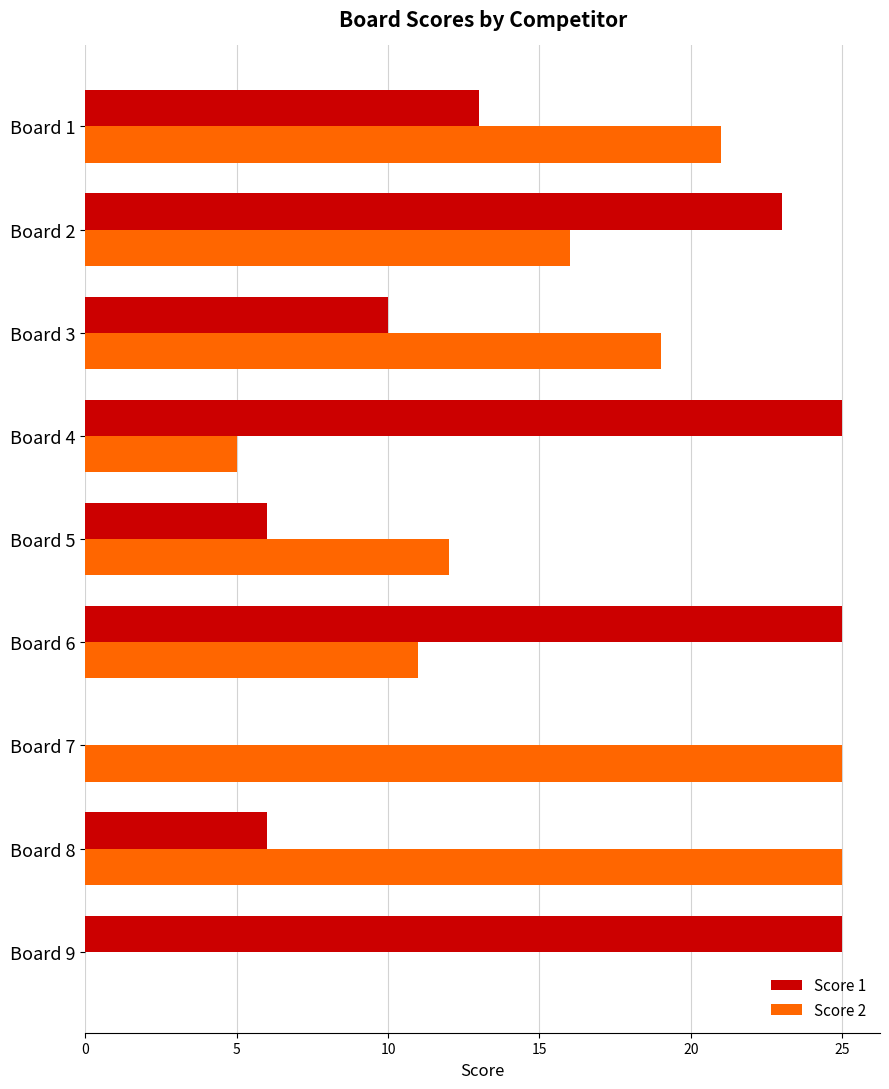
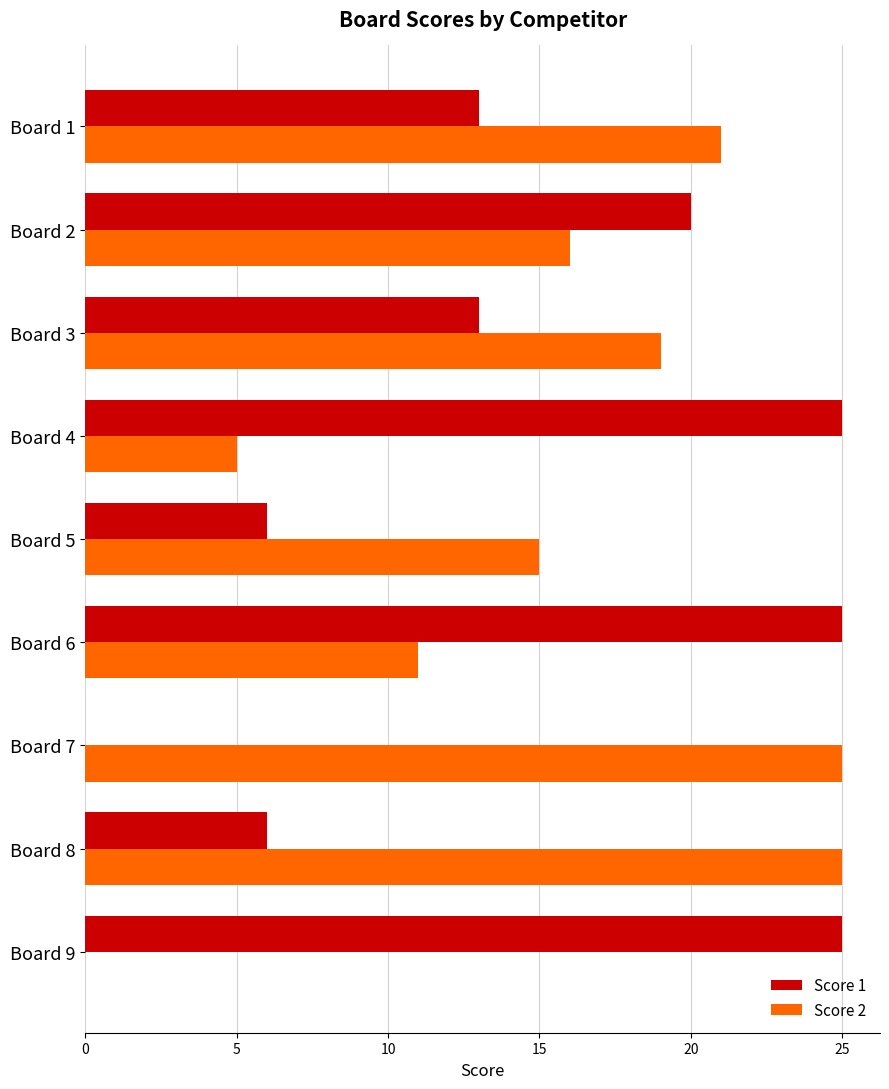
  {
    "Score 1": {
      "Board 1": 13,
-     "Board 2": 23,
-     "Board 3": 10,
+     "Board 2": 20,
+     "Board 3": 13,
      "Board 4": 25,
      "Board 5": 6,
      "Board 6": 25,
      "Board 7": 0,
      "Board 8": 6,
      "Board 9": 25
    },
    "Score 2": {
      "Board 1": 21,
      "Board 2": 16,
      "Board 3": 19,
      "Board 4": 5,
-     "Board 5": 12,
+     "Board 5": 15,
      "Board 6": 11,
      "Board 7": 25,
      "Board 8": 25,
      "Board 9": 0
    }
  }
